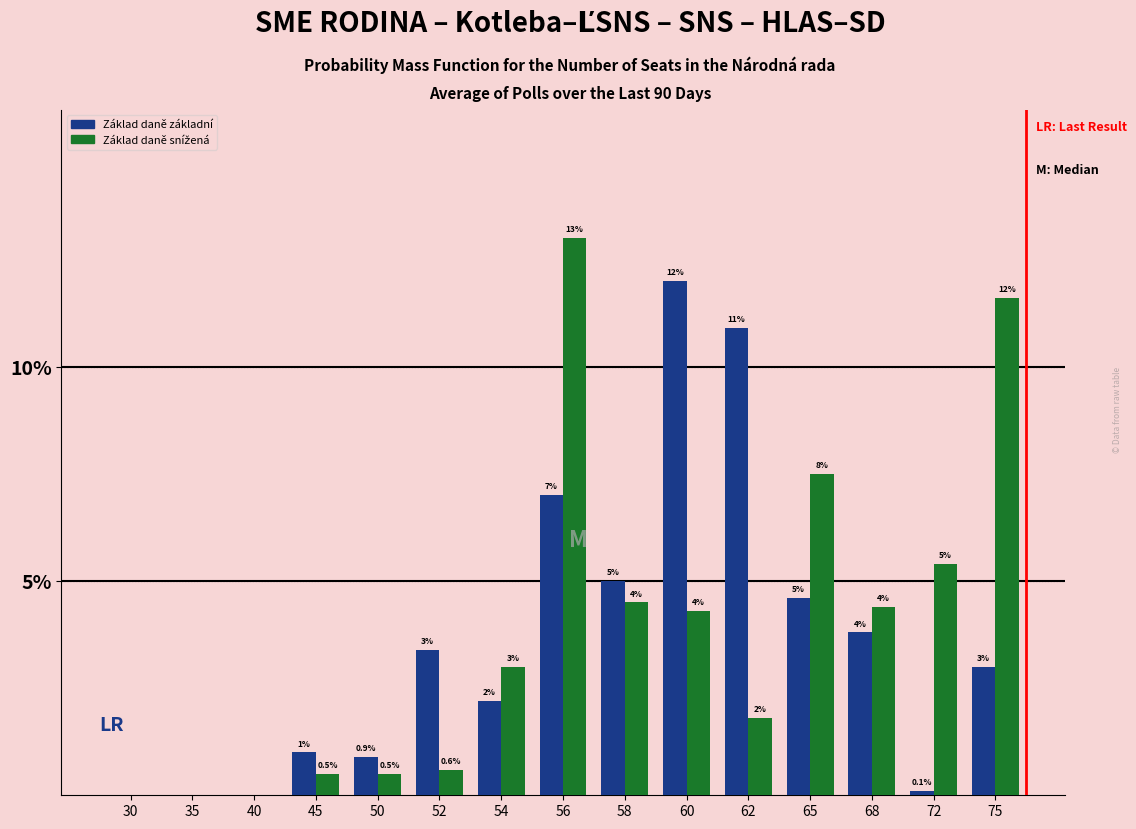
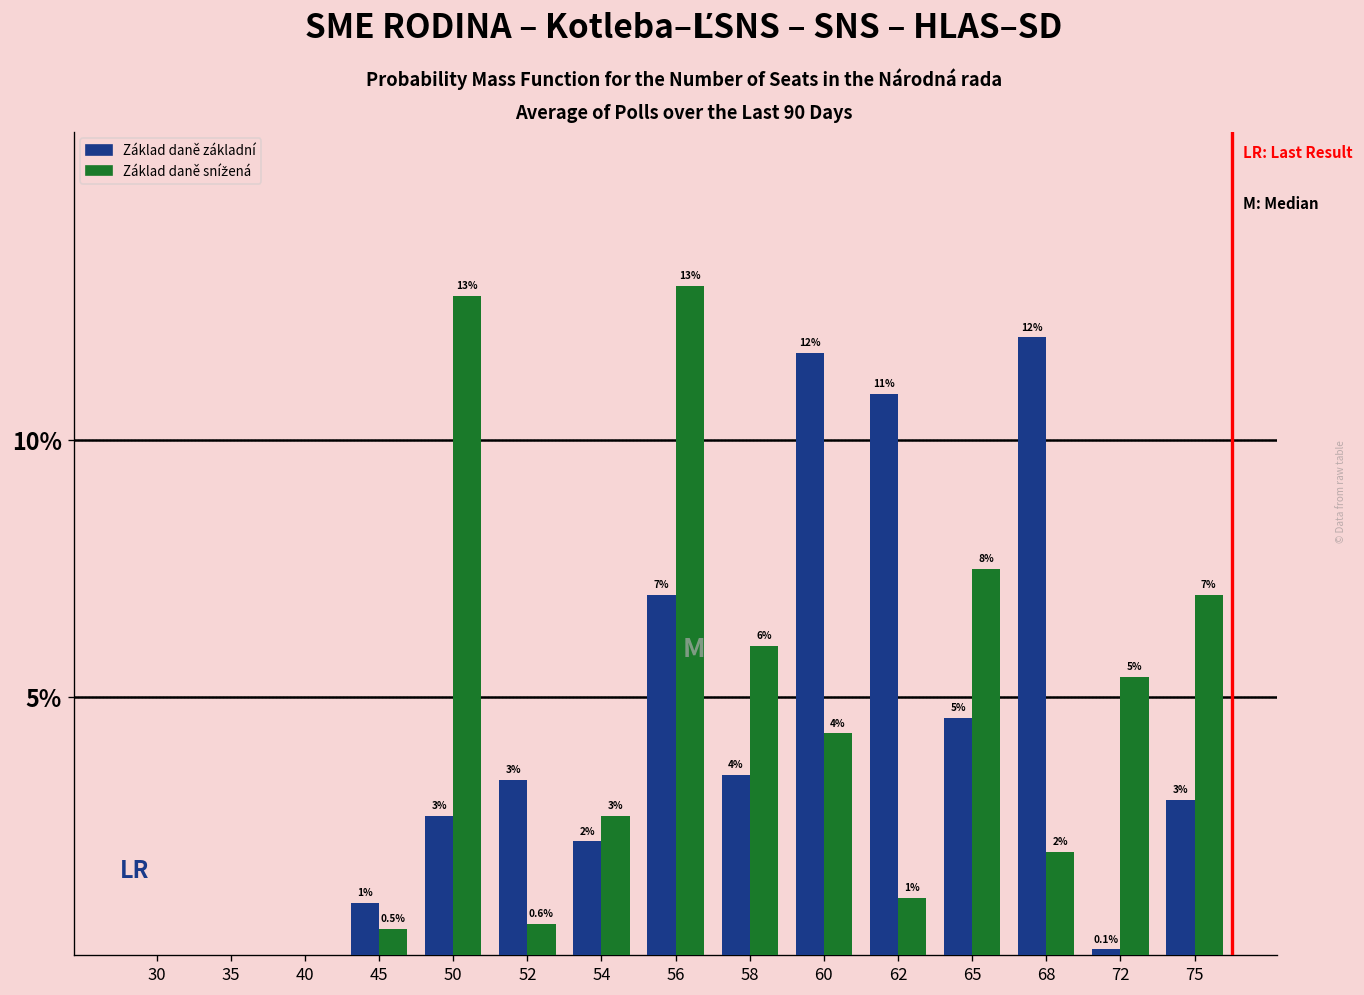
  {
    "Základ daně základní": {
      "45": "1%",
-     "50": "0.9%",
+     "50": "3%",
      "52": "3%",
      "54": "2%",
      "56": "7%",
-     "58": "5%",
-     "60": "12.0%",
+     "58": "4%",
+     "60": "11.7%",
      "62": "11%",
      "65": "5%",
-     "68": "4%",
+     "68": "12%",
      "72": "0.1%",
      "75": "3%"
    },
    "Základ daně snížená": {
      "45": "0.5%",
-     "50": "0.5%",
+     "50": "13%",
      "52": "0.6%",
-     "54": "3.0%",
+     "54": "2.7%",
      "56": "13%",
-     "58": "4%",
+     "58": "6%",
      "60": "4%",
-     "62": "2%",
+     "62": "1%",
      "65": "8%",
-     "68": "4%",
+     "68": "2%",
      "72": "5%",
-     "75": "12%"
+     "75": "7%"
    }
  }
